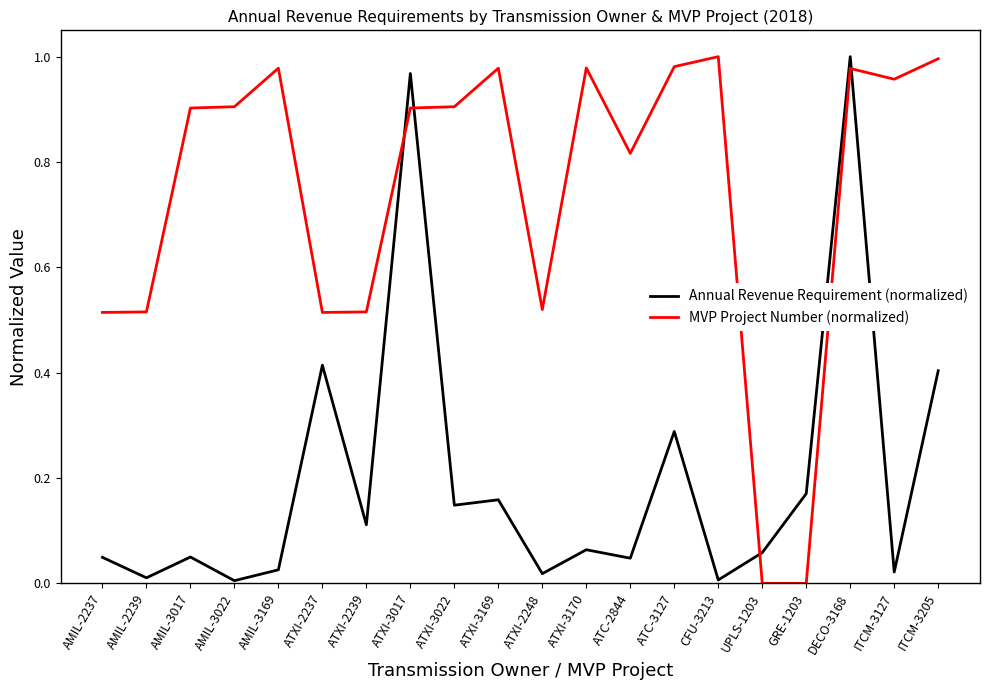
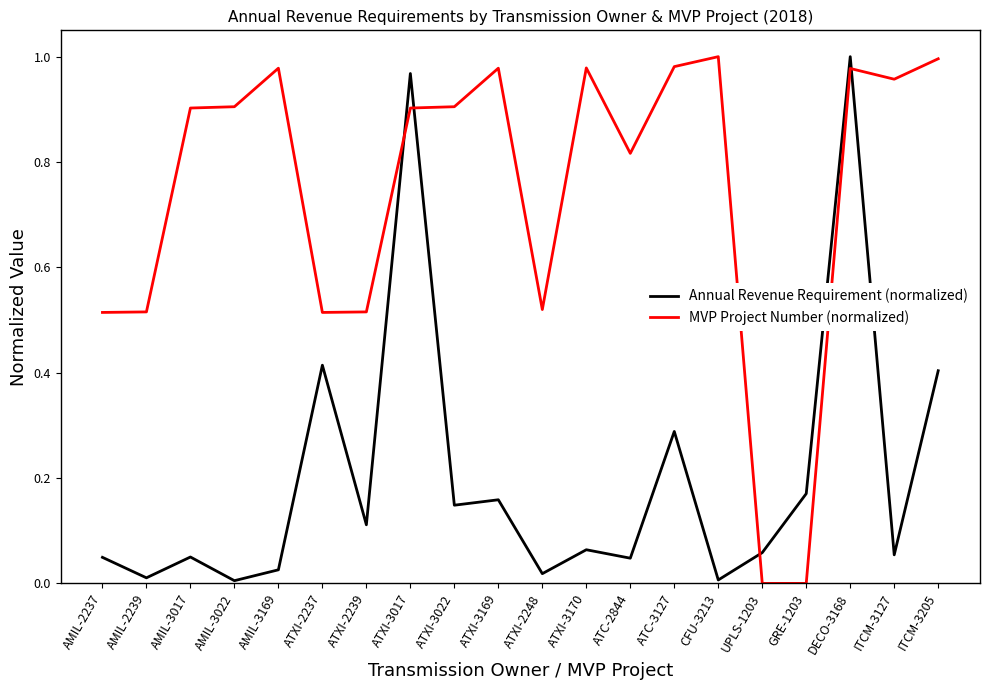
  {
    "Annual Revenue Requirement (normalized)": {
      "AMIL-2237": 0.05,
      "AMIL-2239": 0.01,
      "AMIL-3017": 0.05,
      "AMIL-3022": 0.01,
      "AMIL-3169": 0.03,
      "ATXI-2237": 0.41,
      "ATXI-2239": 0.11,
      "ATXI-3017": 0.97,
      "ATXI-3022": 0.15,
      "ATXI-3169": 0.16,
      "ATXI-2248": 0.02,
      "ATXI-3170": 0.06,
      "ATC-2844": 0.05,
      "ATC-3127": 0.29,
      "CFU-3213": 0.01,
      "UPLS-1203": 0.06,
      "GRE-1203": 0.17,
      "DECO-3168": 1.00,
-     "ITCM-3127": 0.02,
+     "ITCM-3127": 0.05,
      "ITCM-3205": 0.40
    },
    "MVP Project Number (normalized)": {
      "AMIL-2237": 0.51,
      "AMIL-2239": 0.52,
      "AMIL-3017": 0.90,
      "AMIL-3022": 0.90,
      "AMIL-3169": 0.98,
      "ATXI-2237": 0.51,
      "ATXI-2239": 0.52,
      "ATXI-3017": 0.90,
      "ATXI-3022": 0.90,
      "ATXI-3169": 0.98,
      "ATXI-2248": 0.52,
      "ATXI-3170": 0.98,
      "ATC-2844": 0.82,
      "ATC-3127": 0.98,
      "CFU-3213": 1.00,
      "UPLS-1203": 0.00,
      "GRE-1203": 0.00,
      "DECO-3168": 0.98,
      "ITCM-3127": 0.96,
      "ITCM-3205": 1.00
    }
  }
